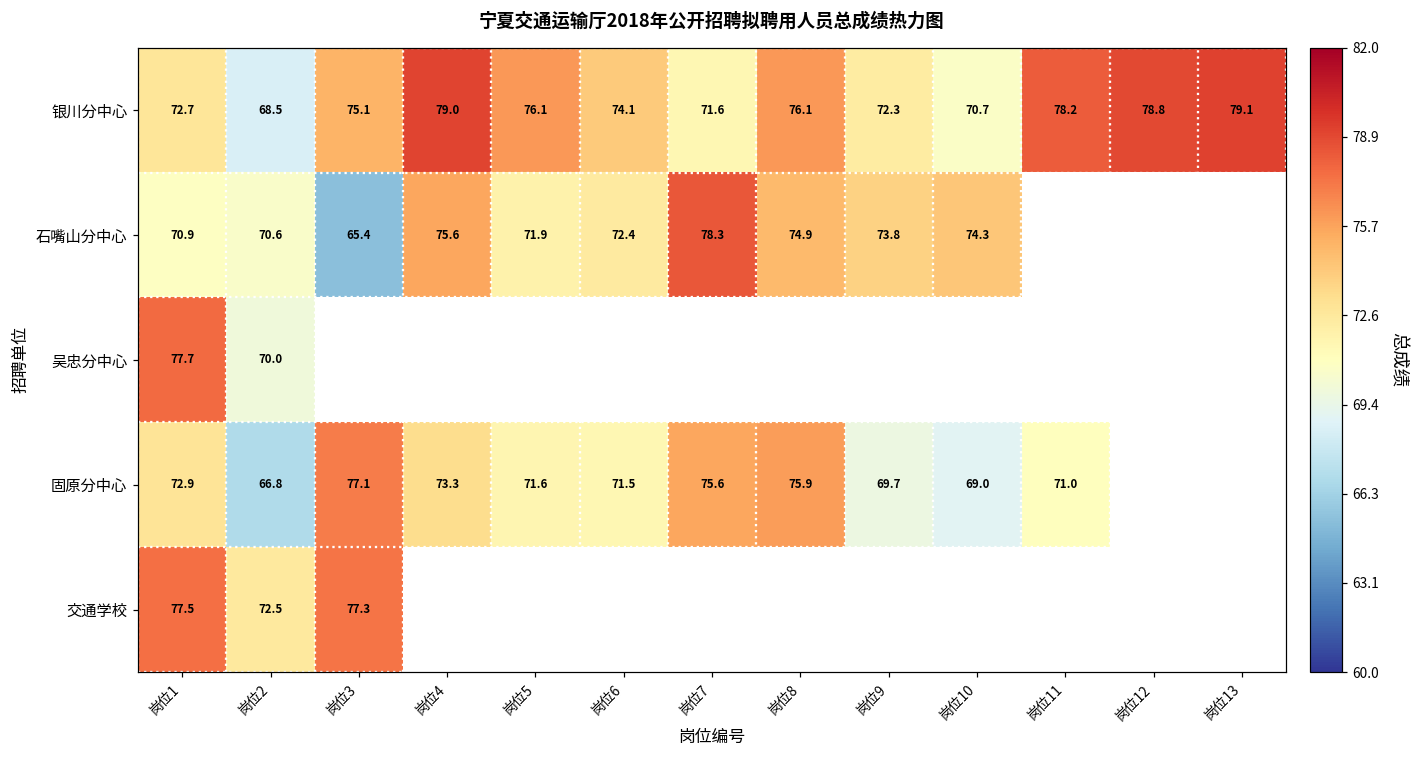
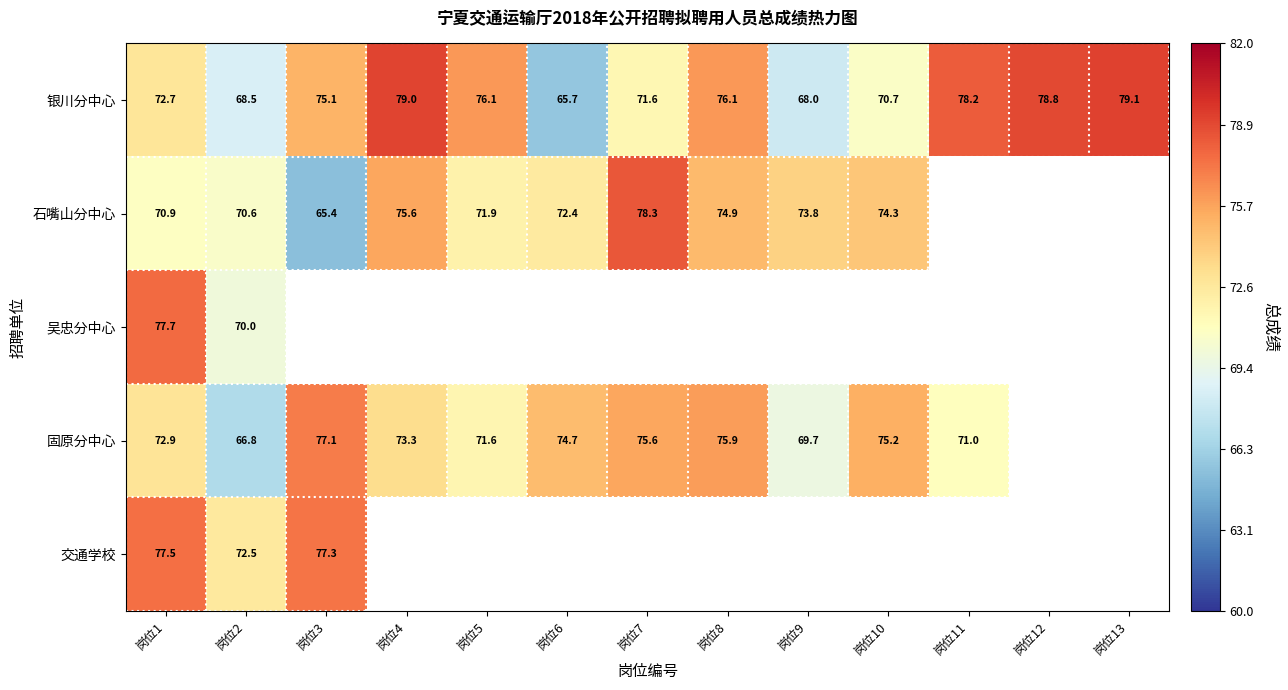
  {
    "银川分中心": {
      "岗位1": 72.7,
      "岗位2": 68.5,
      "岗位3": 75.1,
      "岗位4": 79.0,
      "岗位5": 76.1,
-     "岗位6": 74.1,
+     "岗位6": 65.7,
      "岗位7": 71.6,
      "岗位8": 76.1,
-     "岗位9": 72.3,
+     "岗位9": 68.0,
      "岗位10": 70.7,
      "岗位11": 78.2,
      "岗位12": 78.8,
      "岗位13": 79.1
    },
    "石嘴山分中心": {
      "岗位1": 70.9,
      "岗位2": 70.6,
      "岗位3": 65.4,
      "岗位4": 75.6,
      "岗位5": 71.9,
      "岗位6": 72.4,
      "岗位7": 78.3,
      "岗位8": 74.9,
      "岗位9": 73.8,
      "岗位10": 74.3
    },
    "吴忠分中心": {
      "岗位1": 77.7,
      "岗位2": 70.0
    },
    "固原分中心": {
      "岗位1": 72.9,
      "岗位2": 66.8,
      "岗位3": 77.1,
      "岗位4": 73.3,
      "岗位5": 71.6,
-     "岗位6": 71.5,
+     "岗位6": 74.7,
      "岗位7": 75.6,
      "岗位8": 75.9,
      "岗位9": 69.7,
-     "岗位10": 69.0,
+     "岗位10": 75.2,
      "岗位11": 71.0
    },
    "交通学校": {
      "岗位1": 77.5,
      "岗位2": 72.5,
      "岗位3": 77.3
    }
  }
